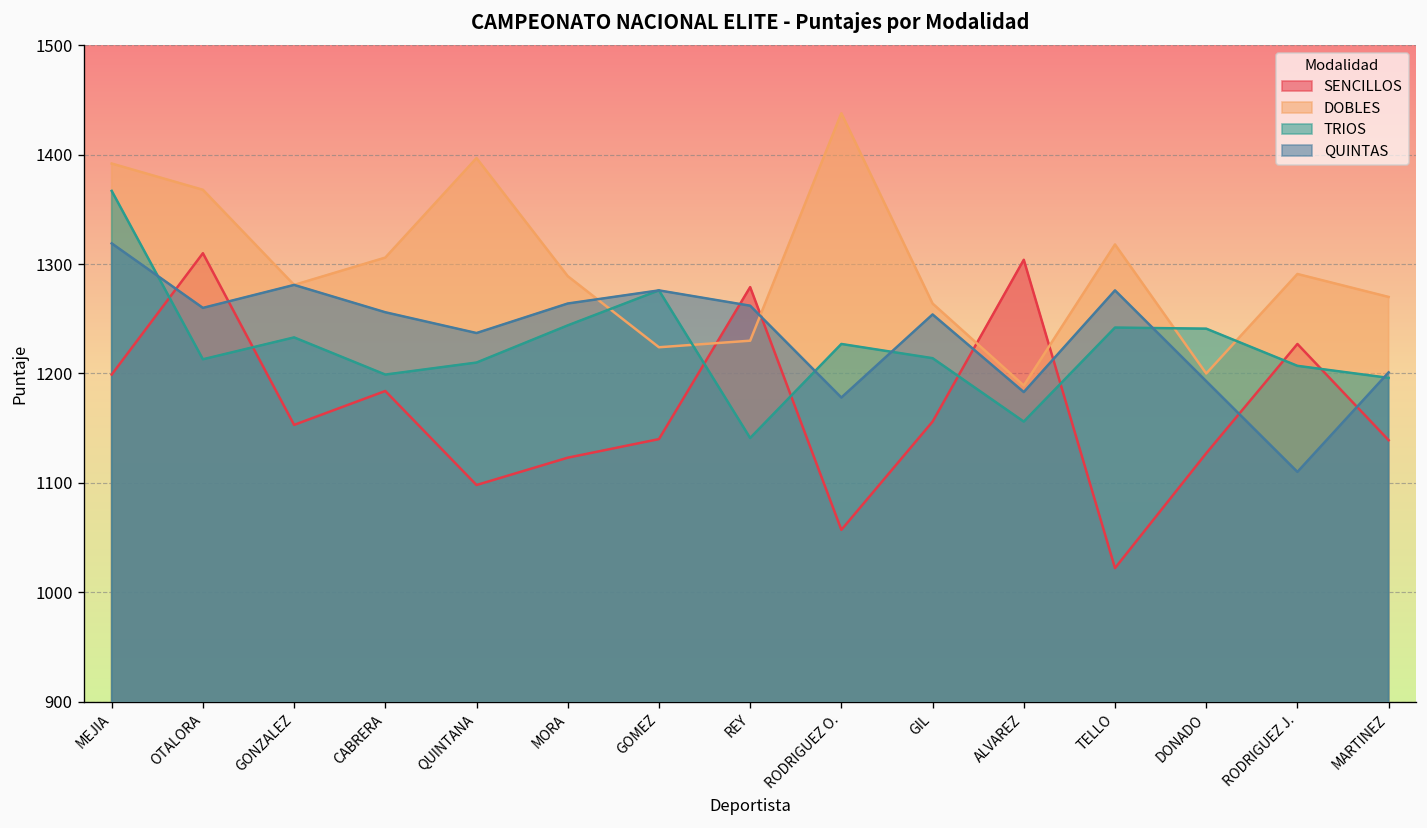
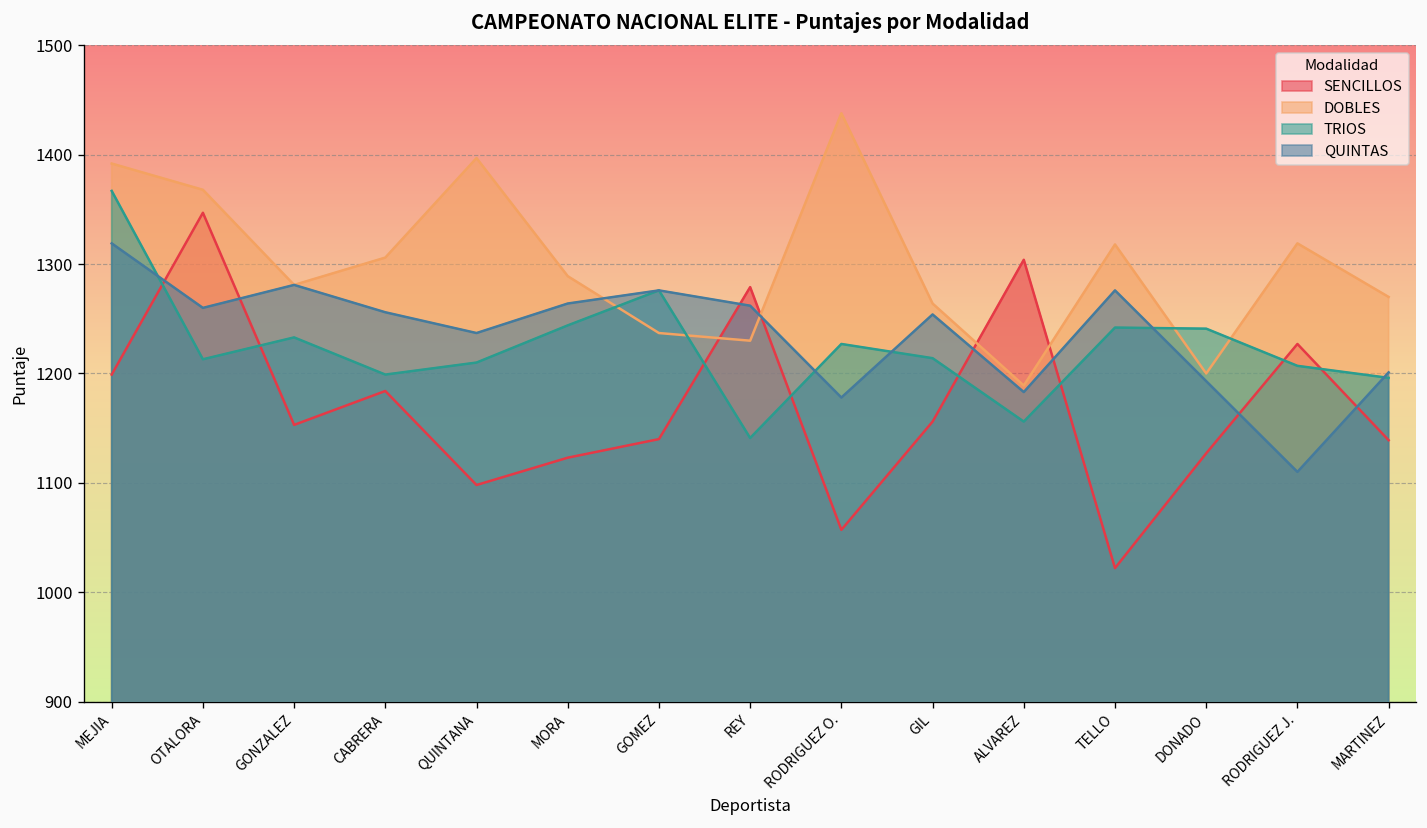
  {
    "SENCILLOS": {
      "MEJIA": 1200,
-     "OTALORA": 1310,
+     "OTALORA": 1350,
      "GONZALEZ": 1150,
      "CABRERA": 1180,
      "QUINTANA": 1100,
      "MORA": 1120,
      "GOMEZ": 1140,
      "REY": 1280,
      "RODRIGUEZ O.": 1060,
      "GIL": 1160,
      "ALVAREZ": 1300,
      "TELLO": 1020,
      "DONADO": 1130,
      "RODRIGUEZ J.": 1230,
      "MARTINEZ": 1140
    },
    "DOBLES": {
      "MEJIA": 1390,
      "OTALORA": 1370,
      "CABRERA": 1310,
      "QUINTANA": 1400,
      "MORA": 1290,
-     "GOMEZ": 1220,
+     "GOMEZ": 1240,
      "REY": 1230,
      "RODRIGUEZ O.": 1440,
      "GIL": 1260,
      "ALVAREZ": 1190,
      "TELLO": 1320,
      "DONADO": 1200,
-     "RODRIGUEZ J.": 1290,
+     "RODRIGUEZ J.": 1320,
      "MARTINEZ": 1270
    }
  }
